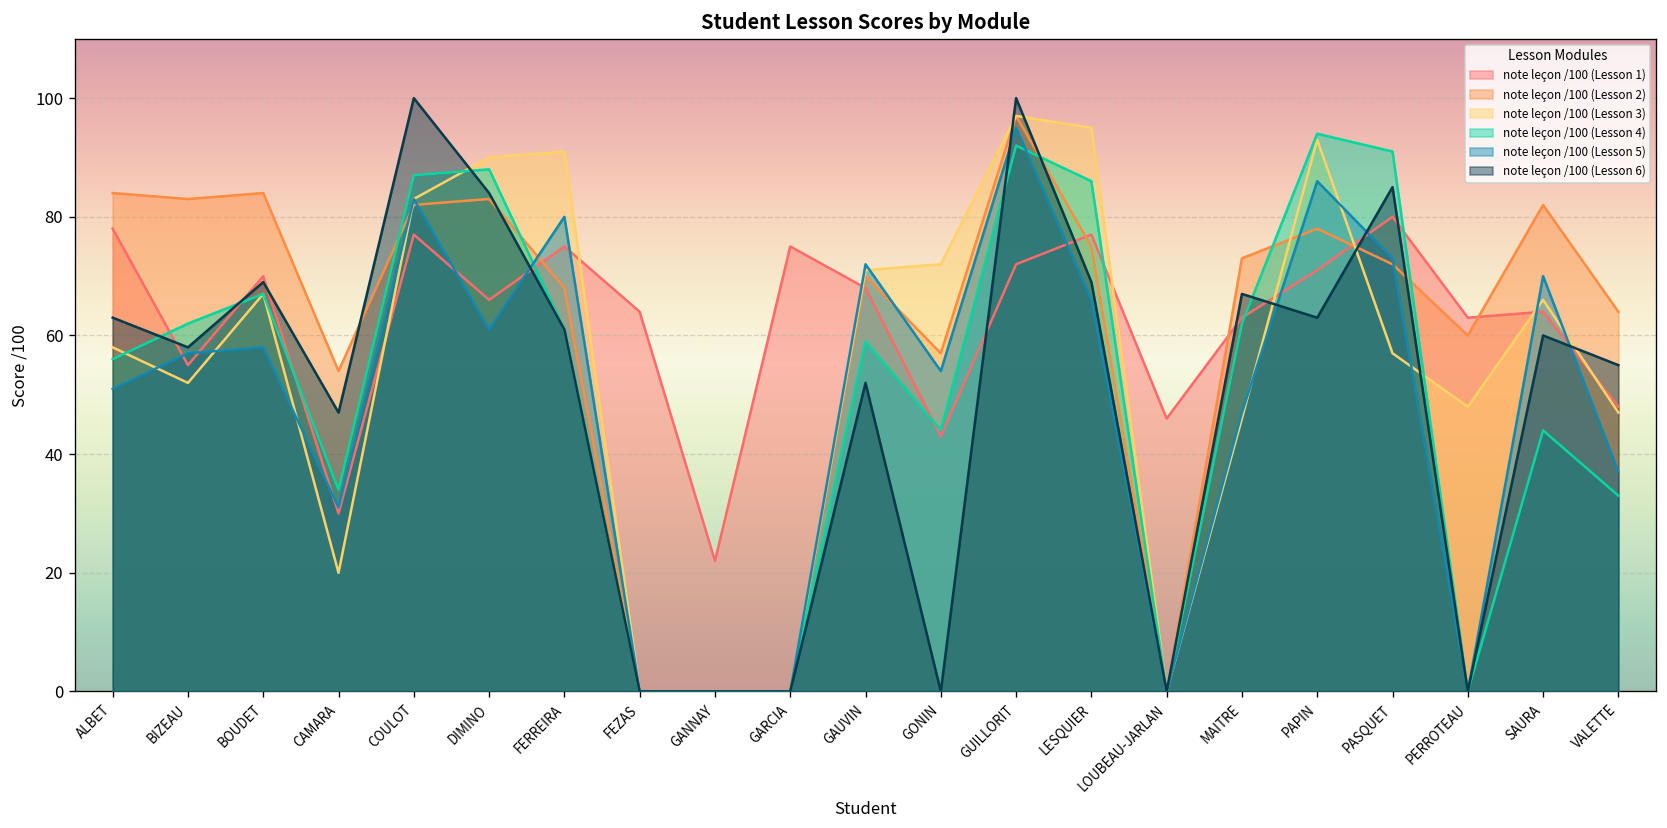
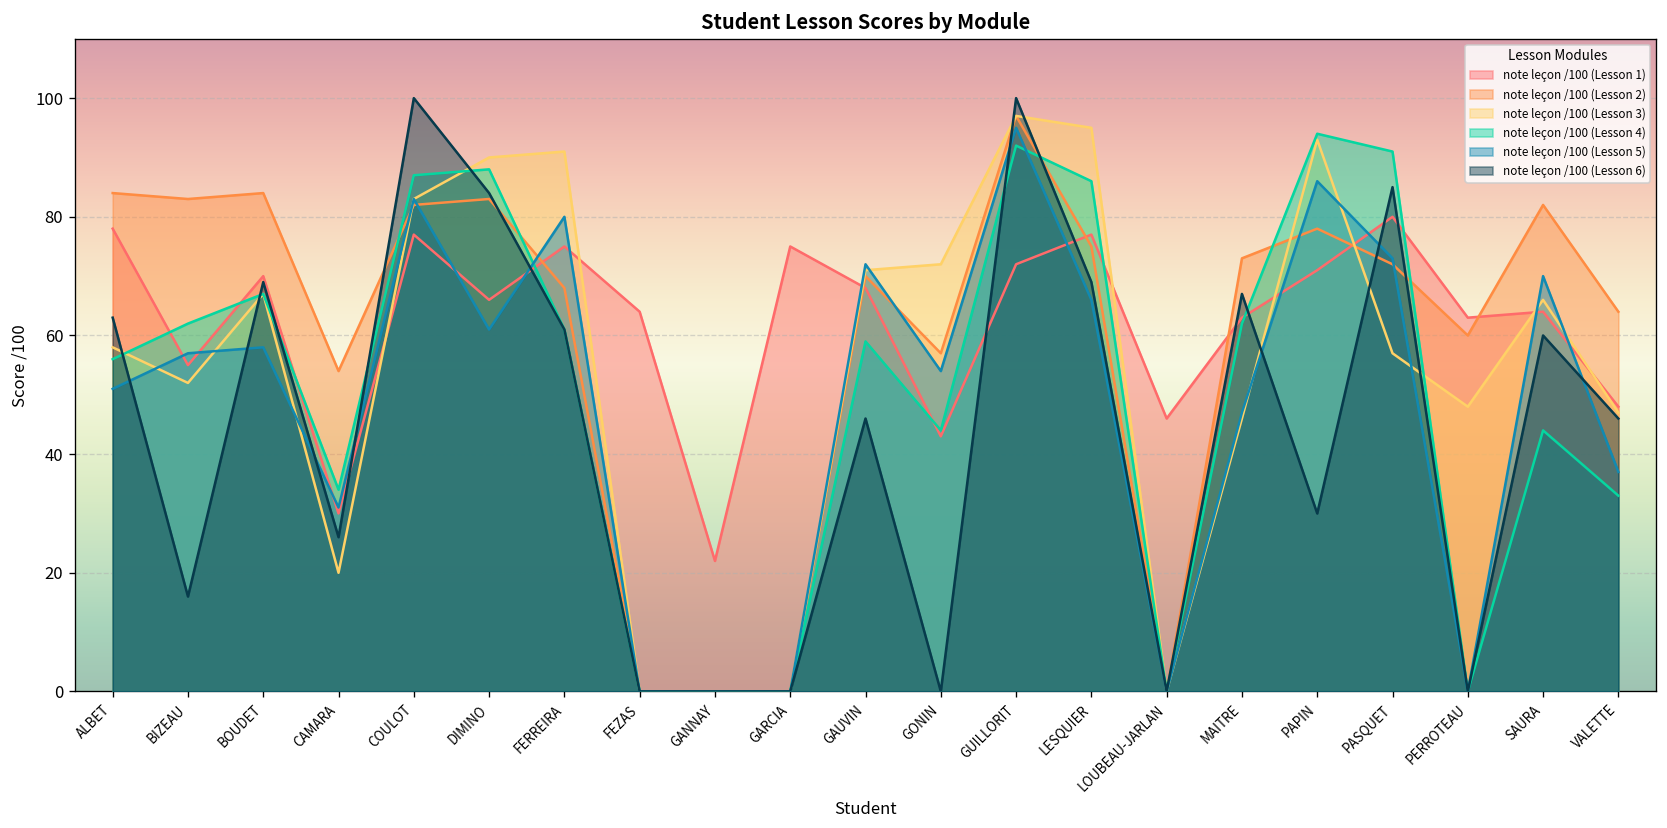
  {
    "note leçon /100 (Lesson 6)": {
      "ALBET": 63,
-     "BIZEAU": 58,
+     "BIZEAU": 16,
      "BOUDET": 69,
-     "CAMARA": 47,
+     "CAMARA": 26,
      "COULOT": 100,
      "DIMINO": 84,
-     "GAUVIN": 52,
+     "GAUVIN": 46,
      "GONIN": 0,
      "GUILLORIT": 100,
      "LESQUIER": 69,
      "MAITRE": 67,
-     "PAPIN": 63,
+     "PAPIN": 30,
      "PASQUET": 85,
      "SAURA": 60,
-     "VALETTE": 55
+     "VALETTE": 46
    }
  }
